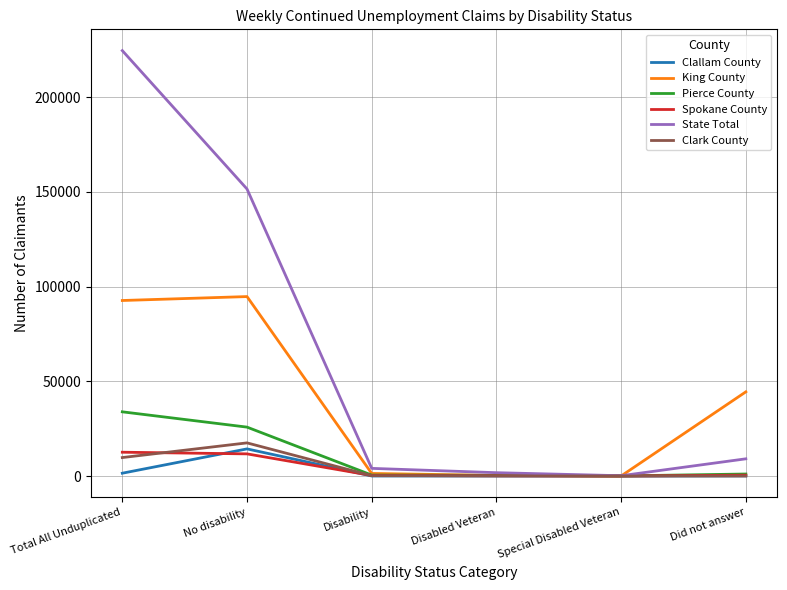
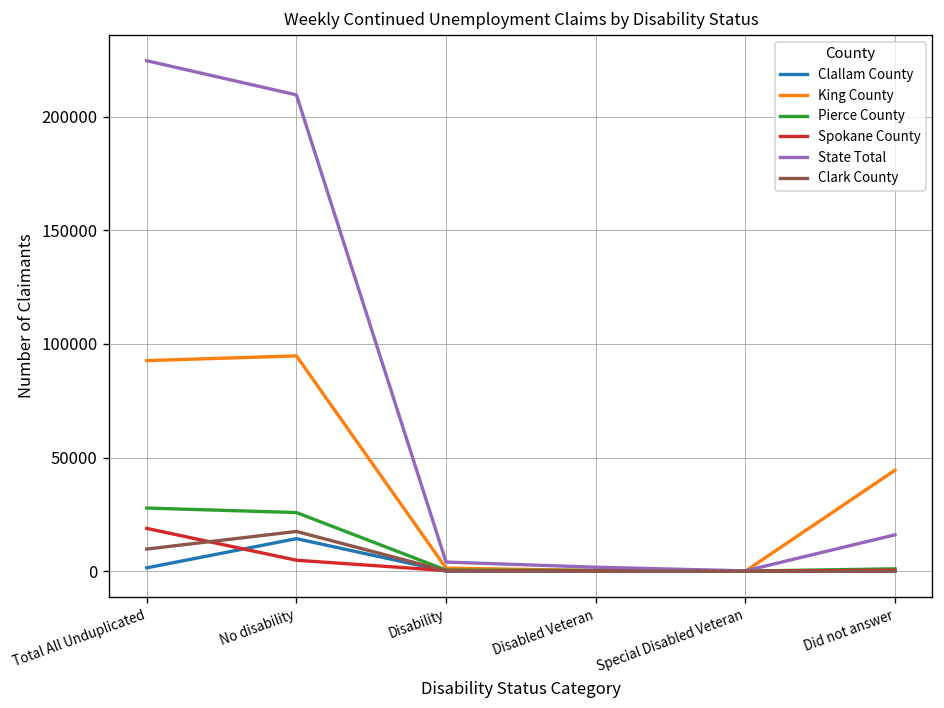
  {
    "Clallam County": {
      "Total All Unduplicated": 1000,
      "No disability": 14000
    },
    "King County": {
      "Total All Unduplicated": 93000,
      "No disability": 95000,
      "Did not answer": 44000
    },
    "Pierce County": {
-     "Total All Unduplicated": 34000,
+     "Total All Unduplicated": 28000,
      "No disability": 26000
    },
    "Spokane County": {
-     "Total All Unduplicated": 13000,
-     "No disability": 12000
+     "Total All Unduplicated": 19000,
+     "No disability": 5000
    },
    "State Total": {
      "Total All Unduplicated": 225000,
-     "No disability": 152000,
+     "No disability": 210000,
      "Disability": 4000,
      "Disabled Veteran": 2000,
-     "Did not answer": 9000
+     "Did not answer": 16000
    },
    "Clark County": {
      "Total All Unduplicated": 10000,
      "No disability": 17000
    }
  }
